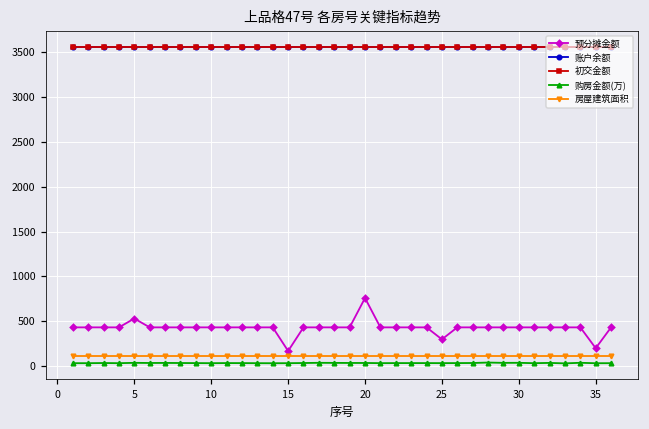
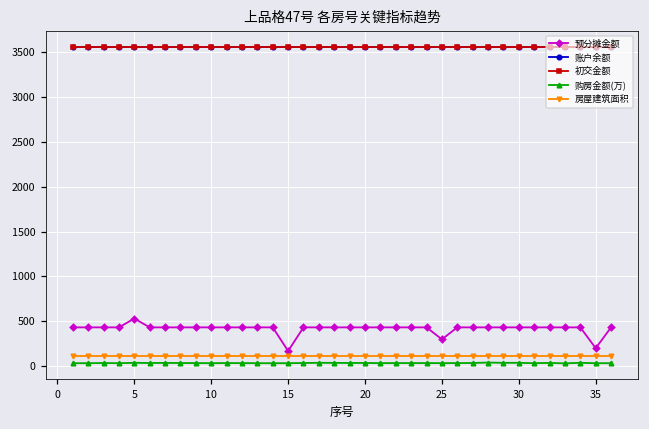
  {
    "预分摊金额": {
      "5": 500,
      "10": 400,
      "15": 200,
-     "20": 800,
+     "20": 400,
      "25": 300,
      "30": 400,
      "35": 200
    },
    "初交金额": {
      "5": 3600,
      "10": 3600,
      "15": 3600,
      "20": 3600,
      "25": 3600,
      "30": 3600
    },
    "购房金额(万)": {
      "5": 0,
      "10": 0,
      "15": 0,
      "20": 0,
      "25": 0,
      "30": 0,
      "35": 0
    },
    "房屋建筑面积": {
      "5": 100,
      "10": 100,
      "15": 100,
      "20": 100,
      "25": 100,
      "30": 100,
      "35": 100
    }
  }
